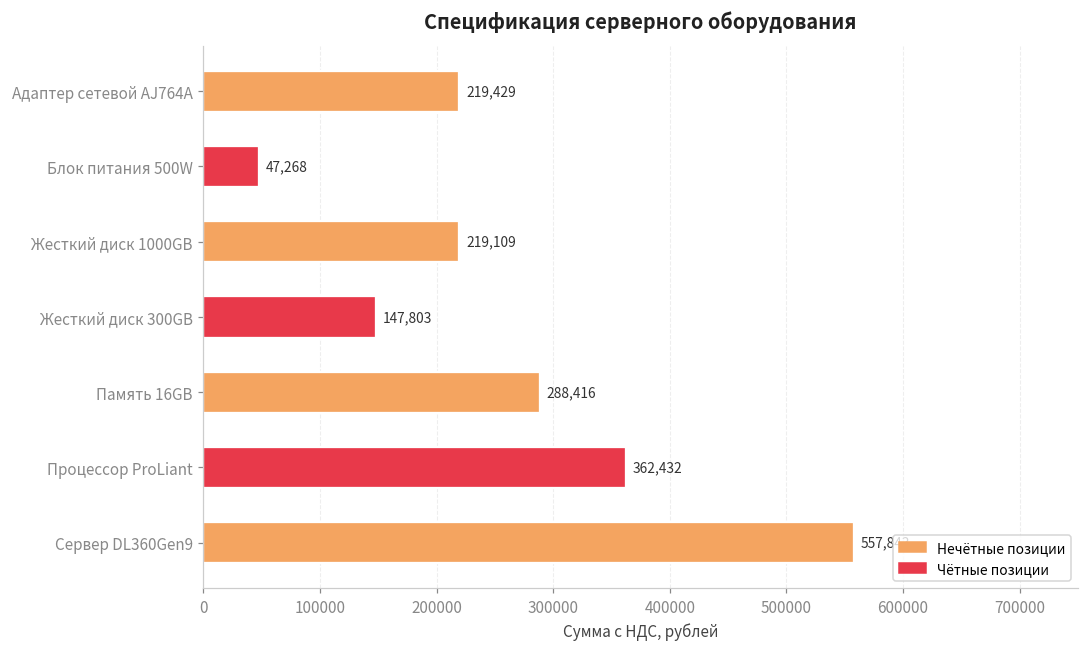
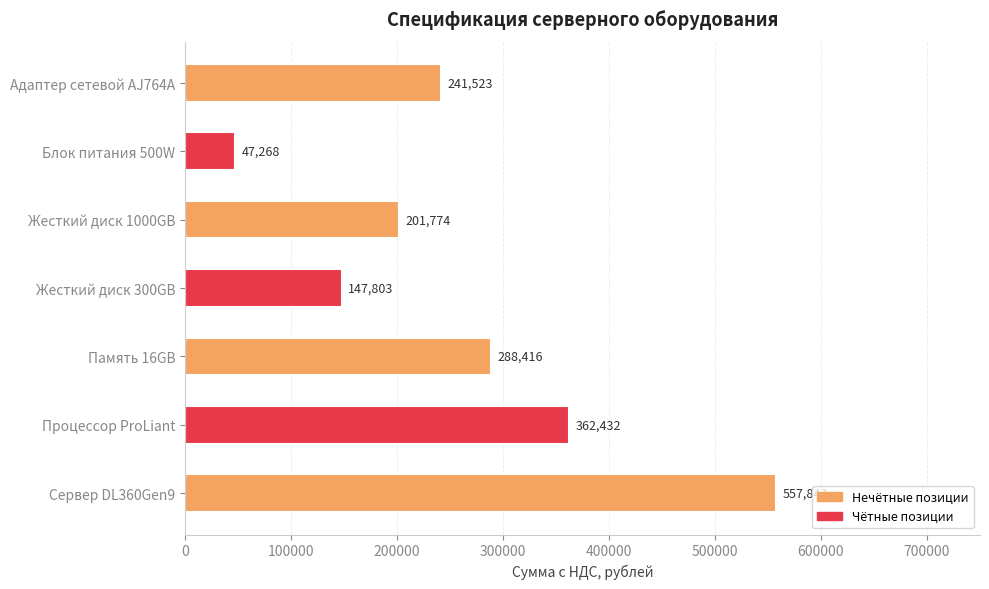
  {
-   "Адаптер сетевой AJ764A": "219,429",
+   "Адаптер сетевой AJ764A": "241,523",
    "Блок питания 500W": "47,268",
-   "Жесткий диск 1000GB": "219,109",
+   "Жесткий диск 1000GB": "201,774",
    "Жесткий диск 300GB": "147,803",
    "Память 16GB": "288,416",
    "Процессор ProLiant": "362,432"
  }
